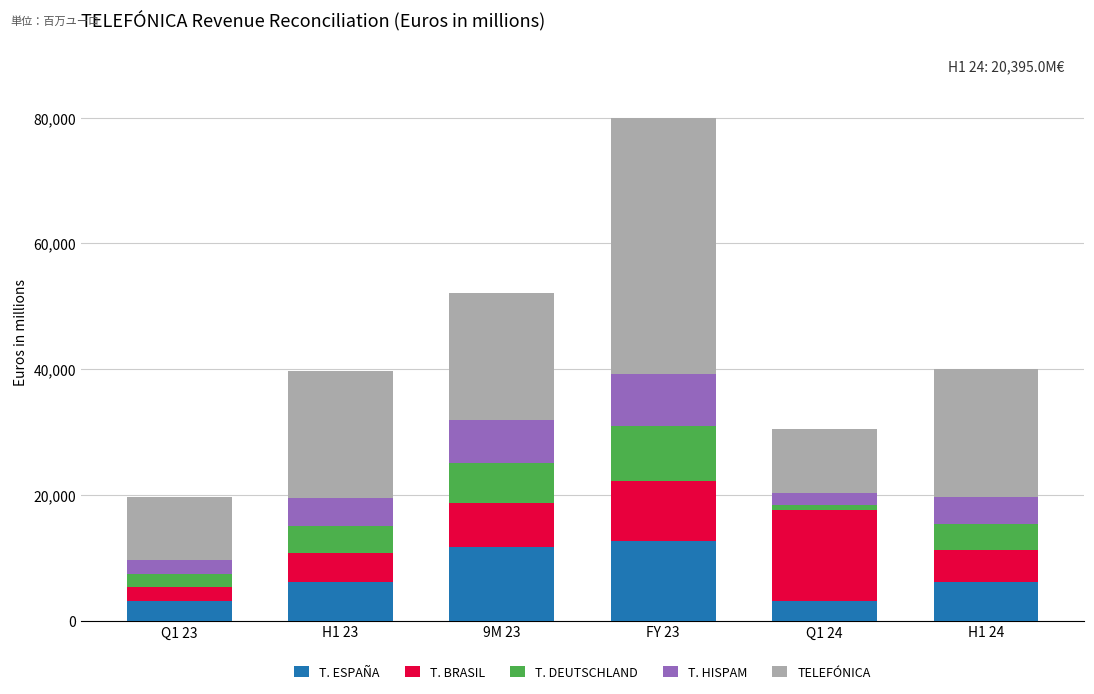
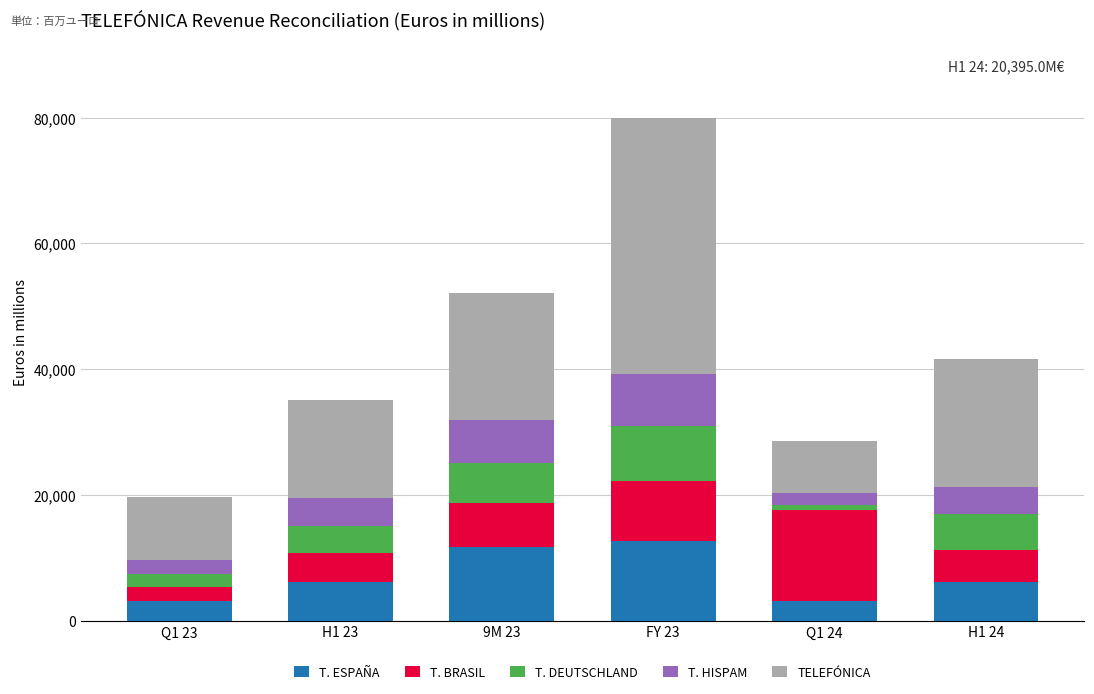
  {
    "T. ESPAÑA": {
      "Q1 23": "3,000",
      "H1 23": "6,000",
      "9M 23": "12,000",
      "FY 23": "13,000",
      "Q1 24": "3,000",
      "H1 24": "6,000"
    },
    "T. BRASIL": {
      "Q1 23": "2,000",
      "H1 23": "5,000",
      "9M 23": "7,000",
      "FY 23": "10,000",
      "Q1 24": "14,000",
      "H1 24": "5,000"
    },
    "T. DEUTSCHLAND": {
      "Q1 23": "2,000",
      "H1 23": "4,000",
      "9M 23": "6,000",
      "FY 23": "9,000",
      "Q1 24": "1,000",
-     "H1 24": "4,000"
+     "H1 24": "6,000"
    },
    "T. HISPAM": {
      "Q1 23": "2,000",
      "H1 23": "4,000",
      "9M 23": "7,000",
      "FY 23": "8,000",
      "Q1 24": "2,000",
      "H1 24": "4,000"
    },
    "TELEFÓNICA": {
      "Q1 23": "10,000",
-     "H1 23": "20,000",
+     "H1 23": "16,000",
      "9M 23": "20,000",
      "FY 23": "41,000",
-     "Q1 24": "10,000",
+     "Q1 24": "8,000",
      "H1 24": "20,000"
    }
  }
